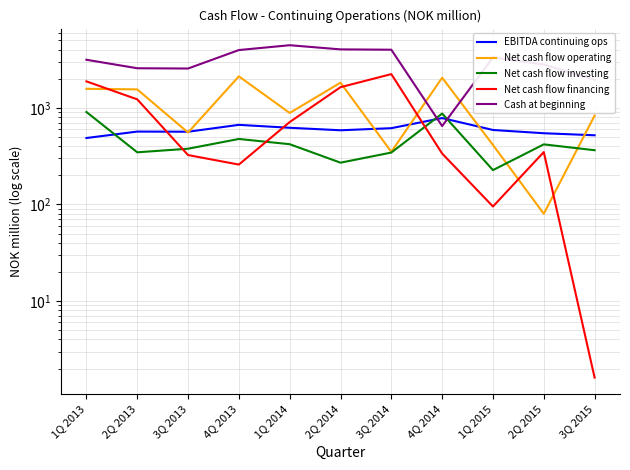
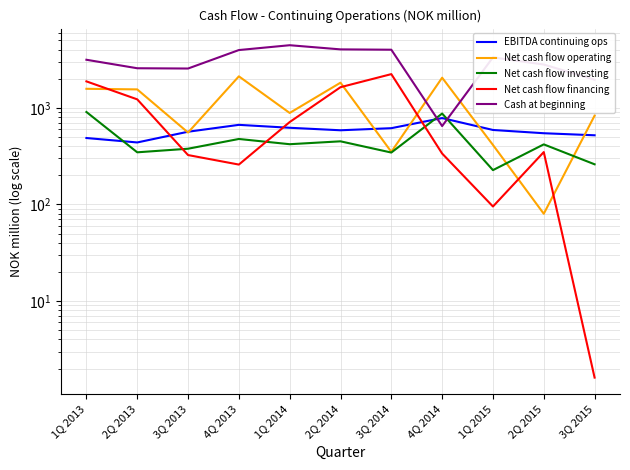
  {
    "EBITDA continuing ops": {
      "1Q 2013": 500,
-     "2Q 2013": 600,
+     "2Q 2013": 400,
      "4Q 2013": 700,
      "1Q 2014": 600,
      "2Q 2014": 600,
      "3Q 2014": 600,
      "4Q 2014": 800,
      "1Q 2015": 600,
      "2Q 2015": 500,
      "3Q 2015": 500
    },
    "Net cash flow operating": {
      "1Q 2013": 1600,
      "2Q 2013": 1600,
      "4Q 2013": 2100,
      "1Q 2014": 900,
      "2Q 2014": 1800,
      "4Q 2014": 2100,
      "1Q 2015": 410,
      "2Q 2015": 80,
      "3Q 2015": 800
    },
    "Net cash flow investing": {
      "1Q 2013": 900,
      "2Q 2013": 350,
      "3Q 2013": 380,
      "4Q 2013": 500,
      "1Q 2014": 400,
-     "2Q 2014": 270,
+     "2Q 2014": 500,
      "4Q 2014": 900,
      "1Q 2015": 230,
      "2Q 2015": 400,
-     "3Q 2015": 360
+     "3Q 2015": 260
    },
    "Net cash flow financing": {
      "1Q 2013": 1900,
      "2Q 2013": 1200,
      "3Q 2013": 330,
      "4Q 2013": 260,
      "1Q 2014": 700,
      "2Q 2014": 1600,
      "3Q 2014": 2200,
      "4Q 2014": 340,
      "1Q 2015": 100,
      "2Q 2015": 350,
      "3Q 2015": 1.6
    },
    "Cash at beginning": {
      "1Q 2013": 3200,
      "2Q 2013": 2600,
      "3Q 2013": 2600,
      "4Q 2013": 4000,
      "1Q 2014": 4000,
      "2Q 2014": 4000,
      "3Q 2014": 4000,
      "4Q 2014": 600
    }
  }
